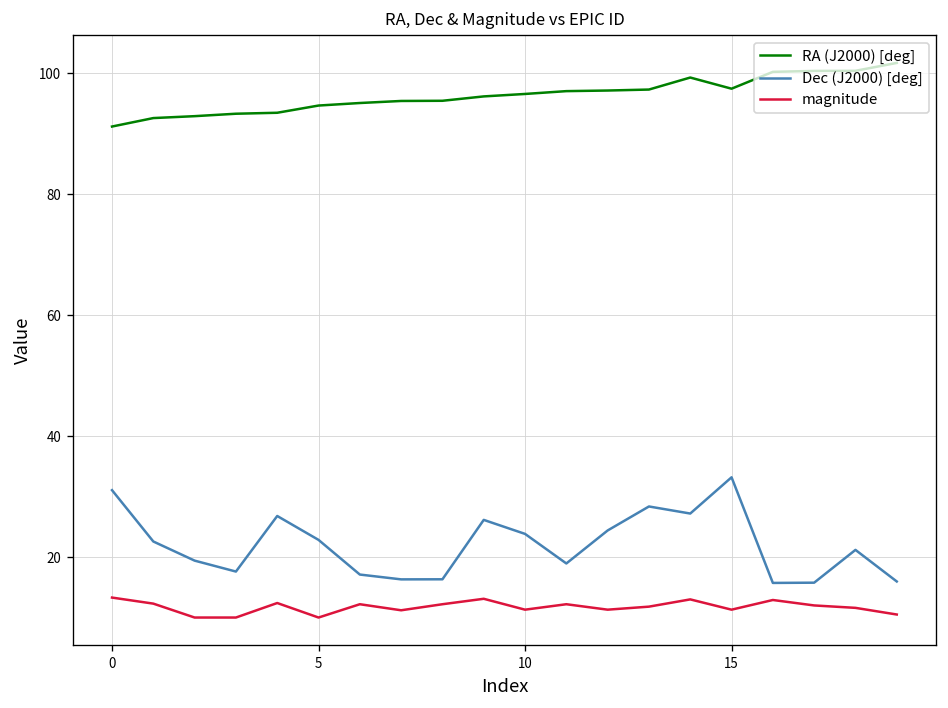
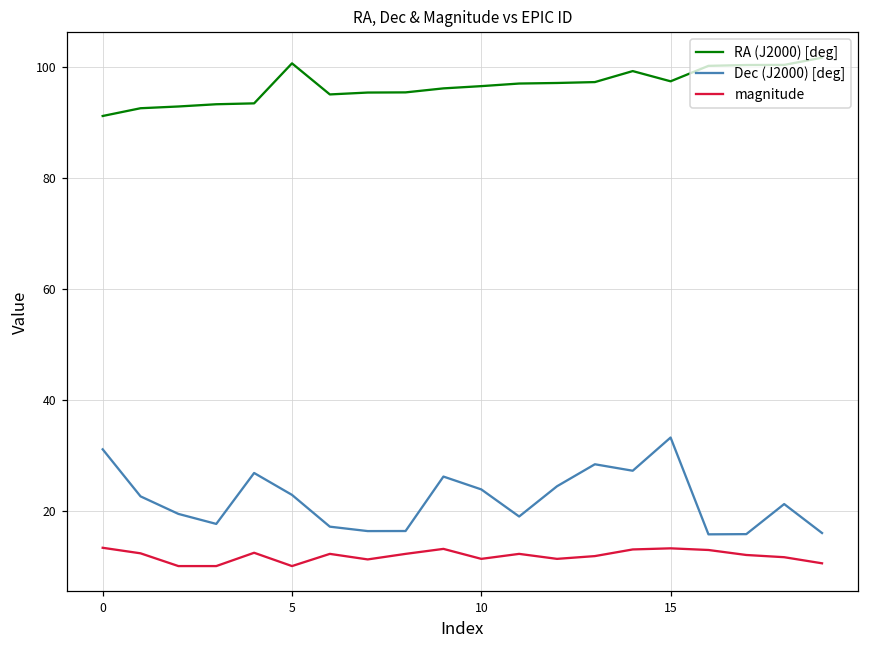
  {
    "RA (J2000) [deg]": {
      "0": 91,
-     "5": 95,
+     "5": 101,
      "10": 97,
      "15": 97
    },
    "Dec (J2000) [deg]": {
      "0": 31,
      "5": 23,
      "10": 24,
      "15": 33
    },
    "magnitude": {
      "0": 13,
      "5": 10,
      "10": 11,
-     "15": 11
+     "15": 13
    }
  }
